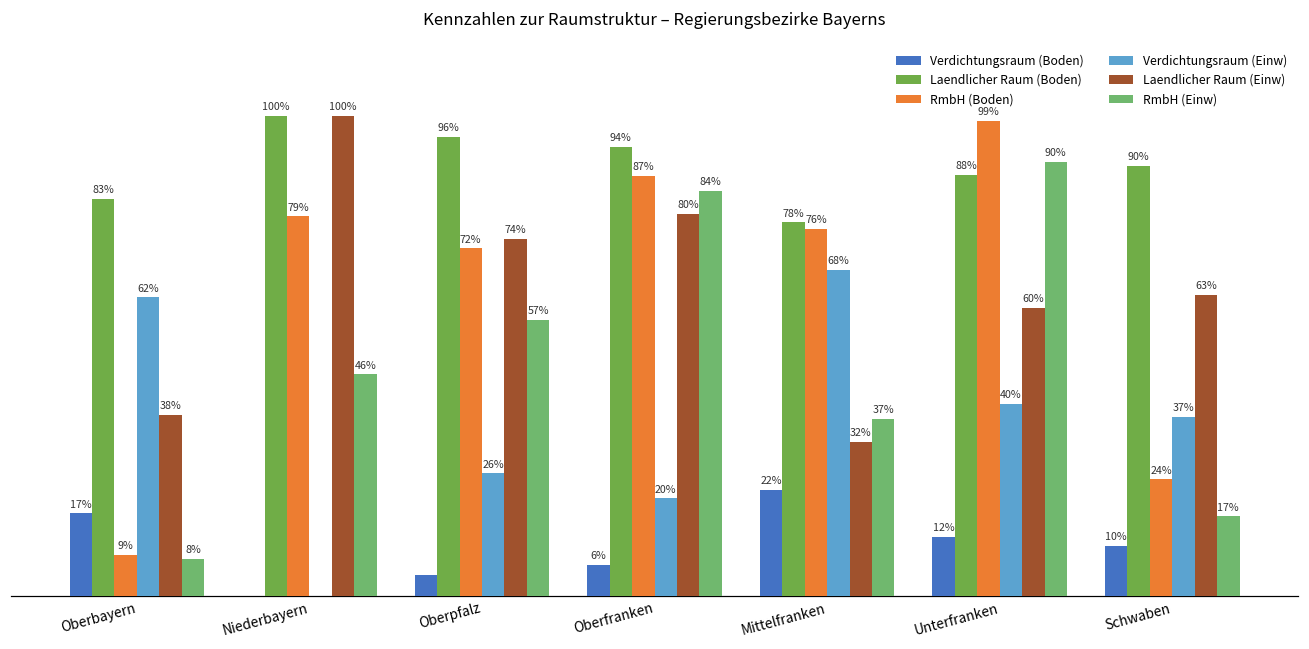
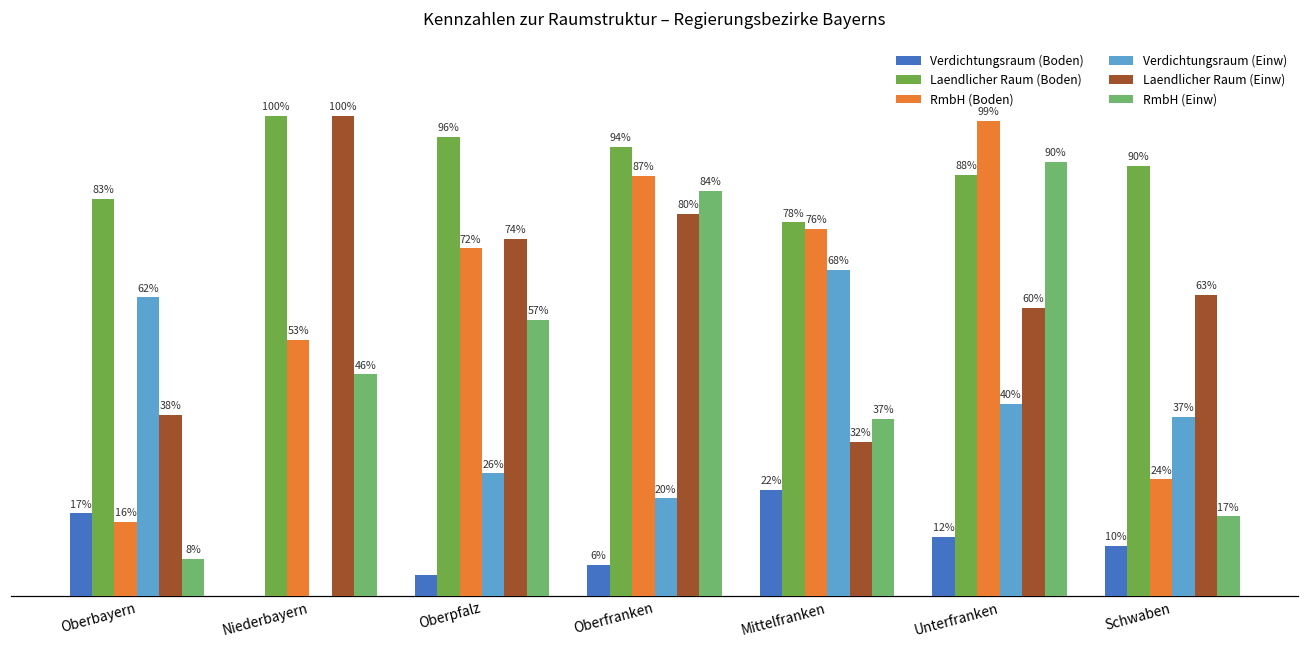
  {
    "RmbH (Boden)": {
-     "Oberbayern": "9%",
-     "Niederbayern": "79%",
+     "Oberbayern": "16%",
+     "Niederbayern": "53%",
      "Oberpfalz": "72%",
      "Oberfranken": "87%",
      "Mittelfranken": "76%",
      "Unterfranken": "99%",
      "Schwaben": "24%"
    },
    "Laendlicher Raum (Einw)": {
      "Oberbayern": "38%",
      "Niederbayern": "100%",
      "Oberpfalz": "74%",
      "Oberfranken": "80%",
      "Mittelfranken": "32%",
      "Unterfranken": "60%",
      "Schwaben": "63%"
    }
  }
